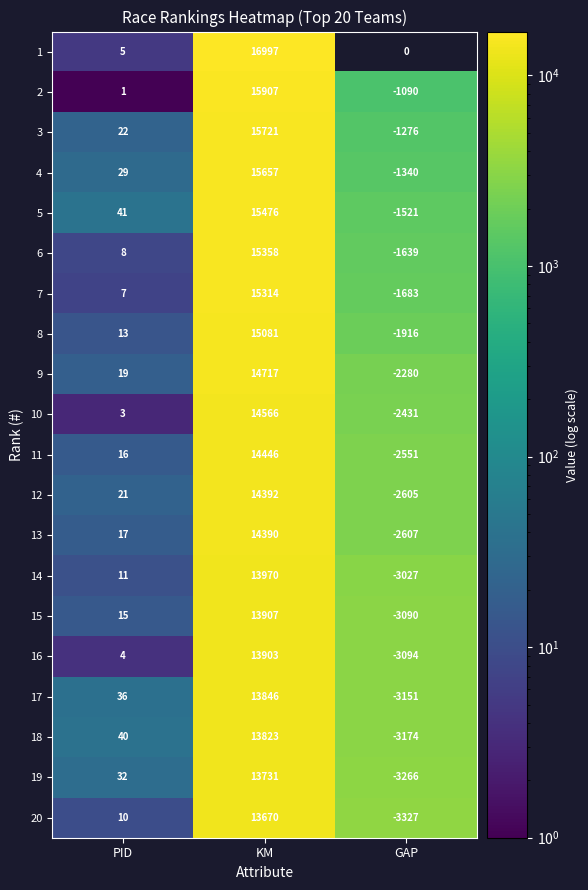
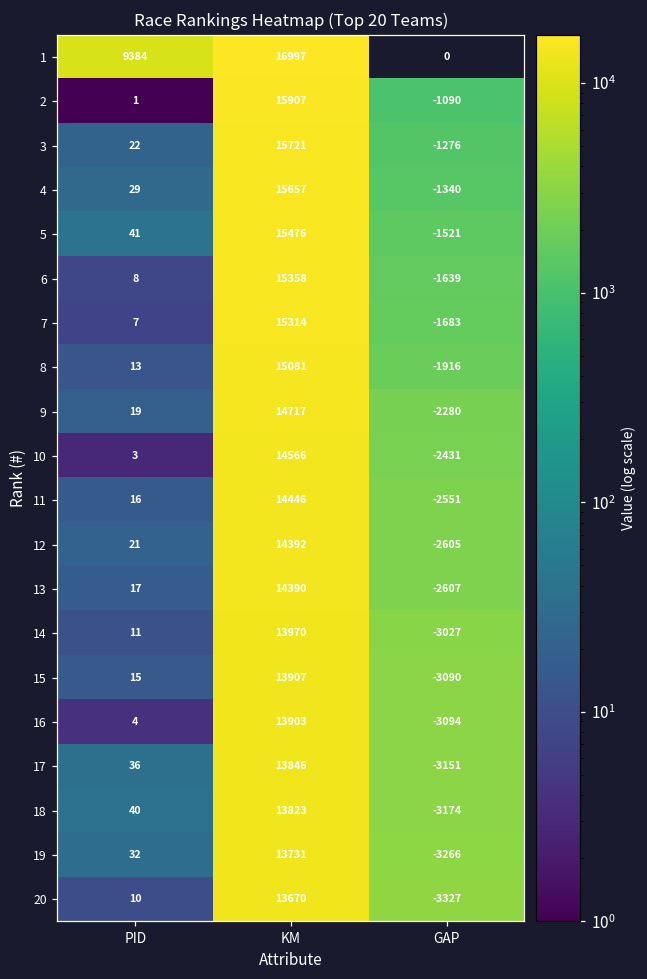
  {
    "1": {
-     "PID": 5,
+     "PID": 9384,
      "KM": 16997,
      "GAP": 0
    },
    "2": {
      "PID": 1,
      "KM": 15907,
      "GAP": -1090
    },
    "3": {
      "PID": 22,
      "KM": 15721,
      "GAP": -1276
    },
    "4": {
      "PID": 29,
      "KM": 15657,
      "GAP": -1340
    },
    "5": {
      "PID": 41,
      "KM": 15476,
      "GAP": -1521
    },
    "6": {
      "PID": 8,
      "KM": 15358,
      "GAP": -1639
    },
    "7": {
      "PID": 7,
      "KM": 15314,
      "GAP": -1683
    },
    "8": {
      "PID": 13,
      "KM": 15081,
      "GAP": -1916
    },
    "9": {
      "PID": 19,
      "KM": 14717,
      "GAP": -2280
    },
    "10": {
      "PID": 3,
      "KM": 14566,
      "GAP": -2431
    },
    "11": {
      "PID": 16,
      "KM": 14446,
      "GAP": -2551
    },
    "12": {
      "PID": 21,
      "KM": 14392,
      "GAP": -2605
    },
    "13": {
      "PID": 17,
      "KM": 14390,
      "GAP": -2607
    },
    "14": {
      "PID": 11,
      "KM": 13970,
      "GAP": -3027
    },
    "15": {
      "PID": 15,
      "KM": 13907,
      "GAP": -3090
    },
    "16": {
      "PID": 4,
      "KM": 13903,
      "GAP": -3094
    },
    "17": {
      "PID": 36,
      "KM": 13846,
      "GAP": -3151
    },
    "18": {
      "PID": 40,
      "KM": 13823,
      "GAP": -3174
    },
    "19": {
      "PID": 32,
      "KM": 13731,
      "GAP": -3266
    },
    "20": {
      "PID": 10,
      "KM": 13670,
      "GAP": -3327
    }
  }
